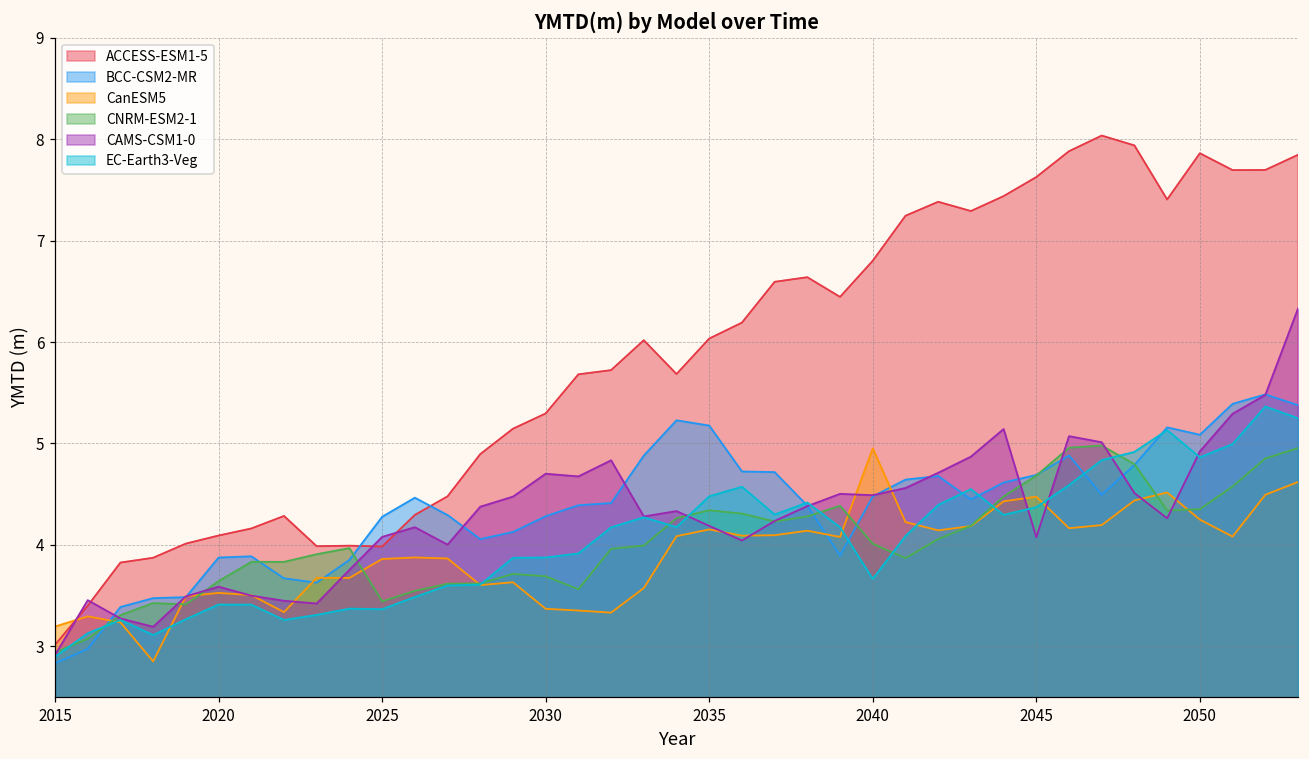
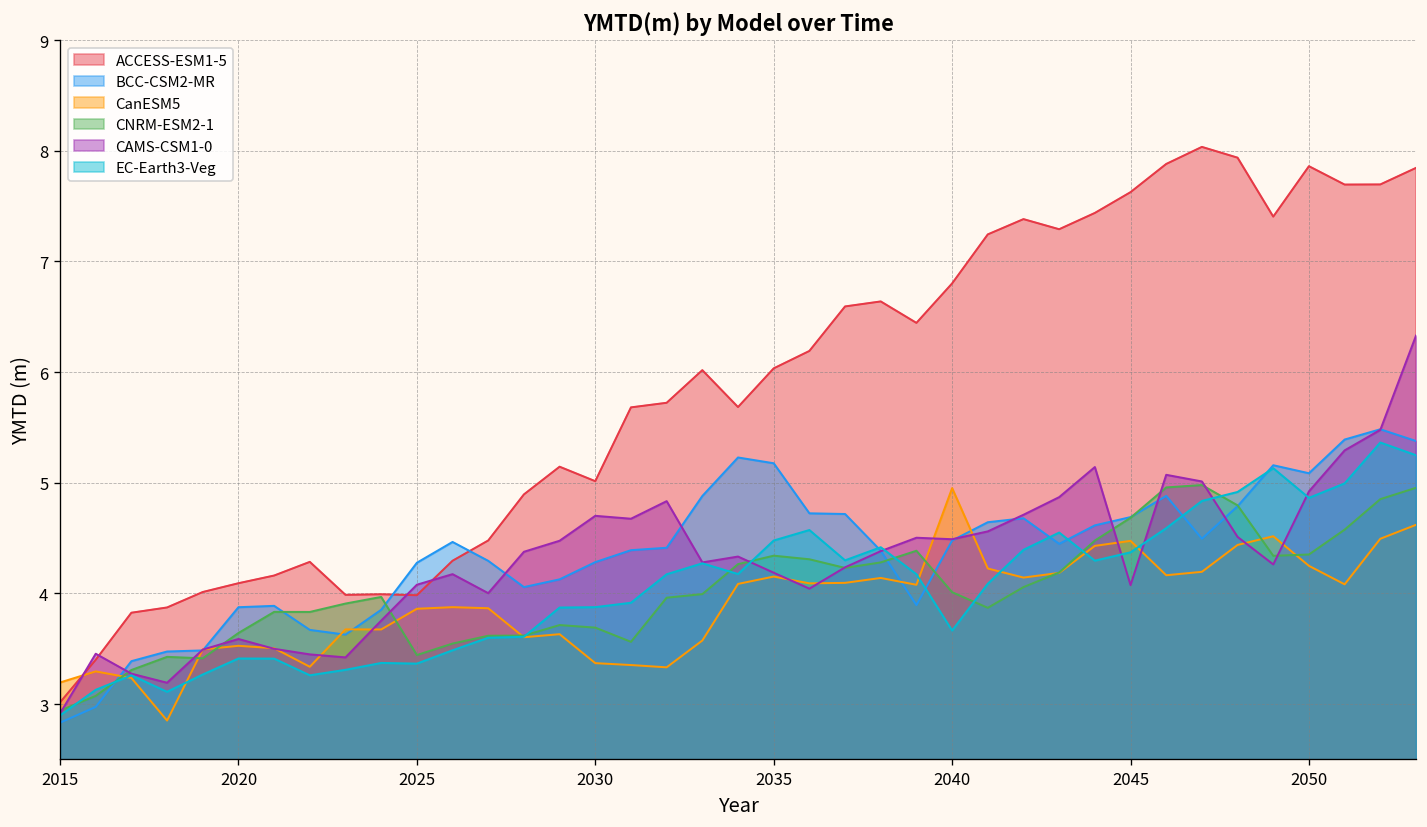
  {
    "ACCESS-ESM1-5": {
      "2015": 3.0,
      "2020": 4.1,
      "2025": 4.0,
-     "2030": 5.3,
+     "2030": 5.0,
      "2035": 6.0,
      "2040": 6.8,
      "2045": 7.6,
      "2050": 7.9
    },
    "CanESM5": {
      "2015": 3.2,
      "2020": 3.5,
      "2025": 3.9,
      "2030": 3.4,
      "2035": 4.2,
      "2040": 5.0,
      "2045": 4.5,
      "2050": 4.2
    },
    "CNRM-ESM2-1": {
      "2020": 3.6,
      "2025": 3.4,
      "2030": 3.7,
      "2035": 4.3,
      "2040": 4.0,
      "2050": 4.4
    },
    "CAMS-CSM1-0": {
      "2020": 3.6,
      "2025": 4.1,
      "2030": 4.7,
      "2035": 4.2,
      "2045": 4.1,
      "2050": 4.9
    }
  }
